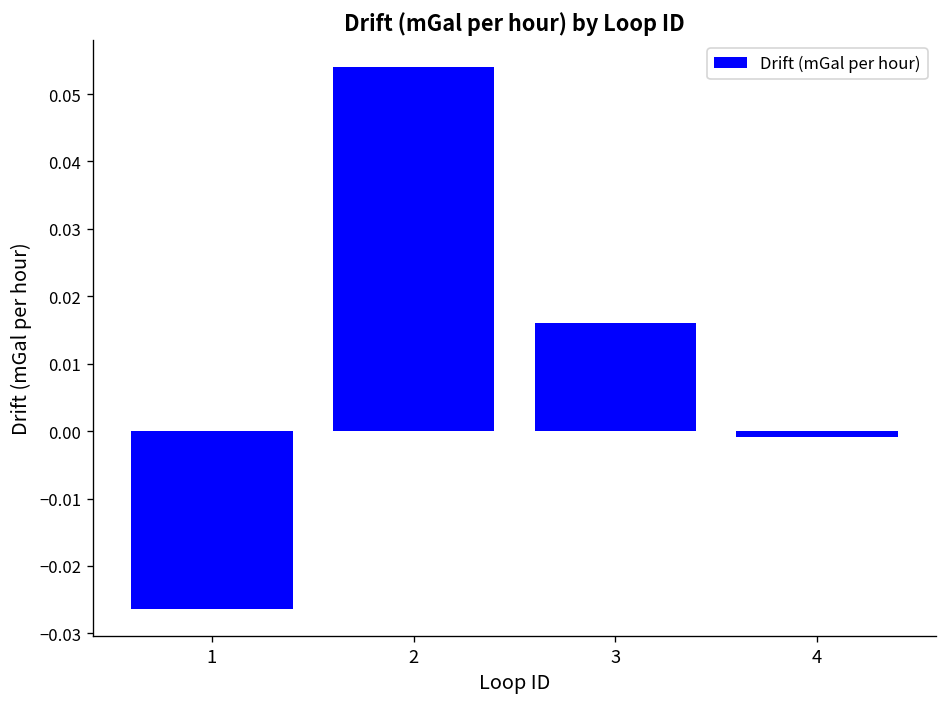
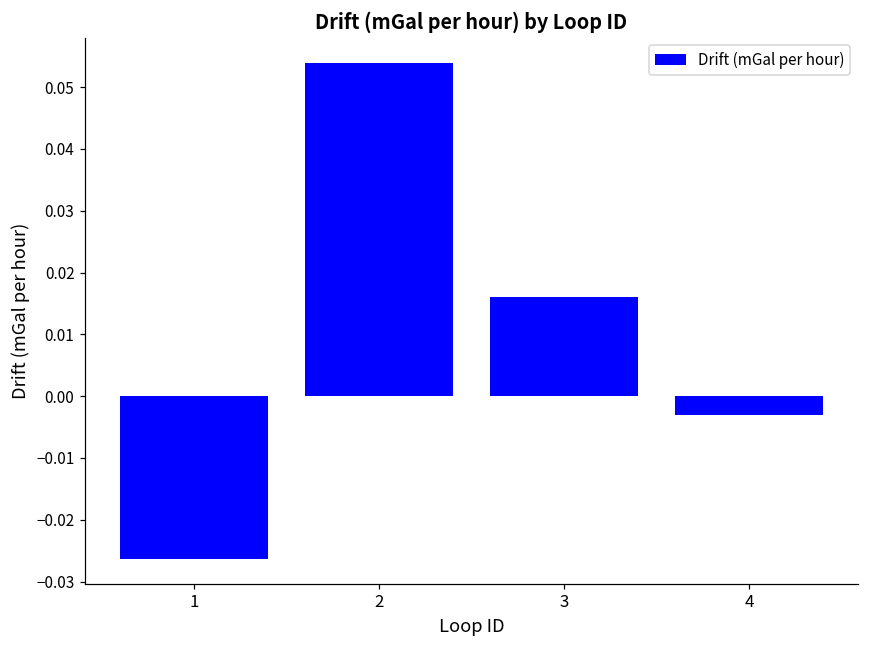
  {
    "1": -0.026,
    "2": 0.054,
    "3": 0.016,
-   "4": -0.001
+   "4": -0.003
  }
